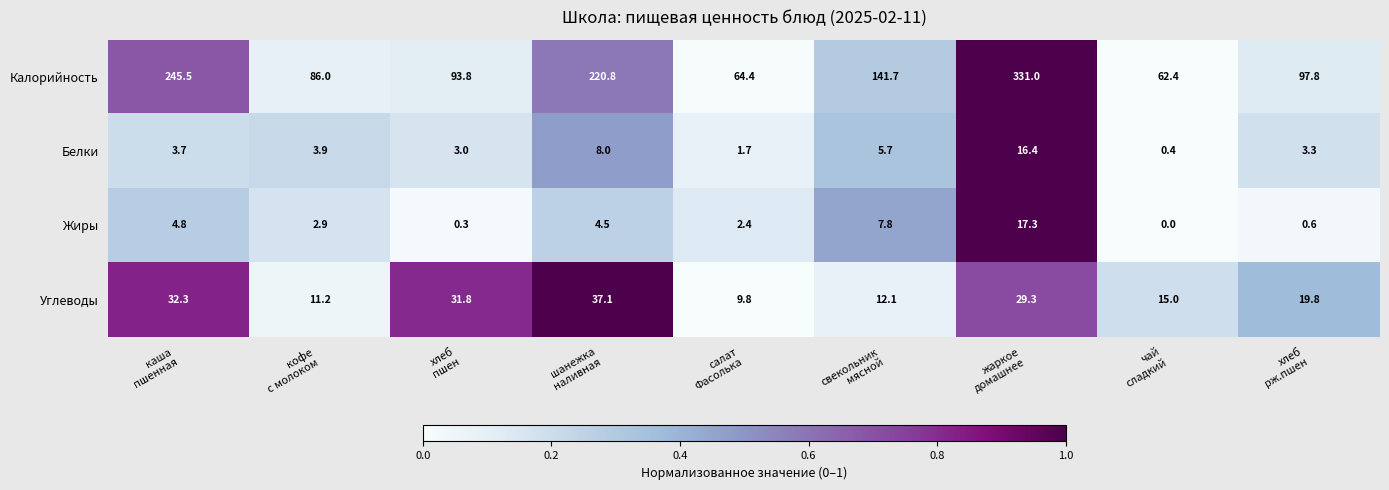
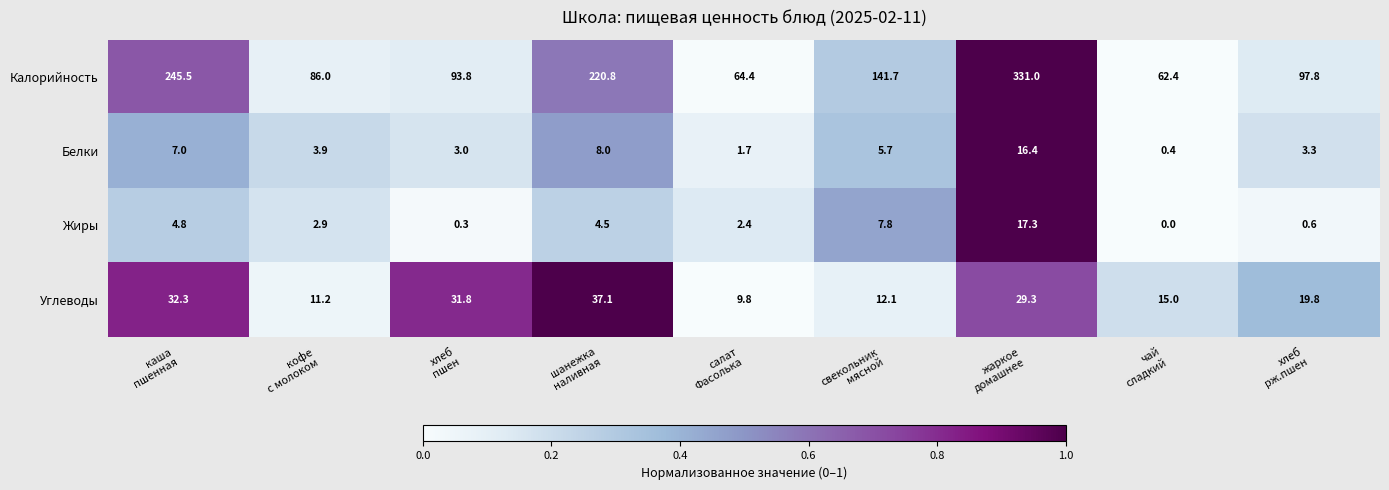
  {
    "Калорийность": {
      "каша пшенная": 245.5,
      "кофе с молоком": 86.0,
      "хлеб пшен": 93.8,
      "шанежка наливная": 220.8,
      "салат Фасолька": 64.4,
      "свекольник мясной": 141.7,
      "жаркое домашнее": 331.0,
      "чай сладкий": 62.4,
      "хлеб рж.пшен": 97.8
    },
    "Белки": {
-     "каша пшенная": 3.7,
+     "каша пшенная": 7.0,
      "кофе с молоком": 3.9,
      "хлеб пшен": 3.0,
      "шанежка наливная": 8.0,
      "салат Фасолька": 1.7,
      "свекольник мясной": 5.7,
      "жаркое домашнее": 16.4,
      "чай сладкий": 0.4,
      "хлеб рж.пшен": 3.3
    },
    "Жиры": {
      "каша пшенная": 4.8,
      "кофе с молоком": 2.9,
      "хлеб пшен": 0.3,
      "шанежка наливная": 4.5,
      "салат Фасолька": 2.4,
      "свекольник мясной": 7.8,
      "жаркое домашнее": 17.3,
      "чай сладкий": 0.0,
      "хлеб рж.пшен": 0.6
    },
    "Углеводы": {
      "каша пшенная": 32.3,
      "кофе с молоком": 11.2,
      "хлеб пшен": 31.8,
      "шанежка наливная": 37.1,
      "салат Фасолька": 9.8,
      "свекольник мясной": 12.1,
      "жаркое домашнее": 29.3,
      "чай сладкий": 15.0,
      "хлеб рж.пшен": 19.8
    }
  }
